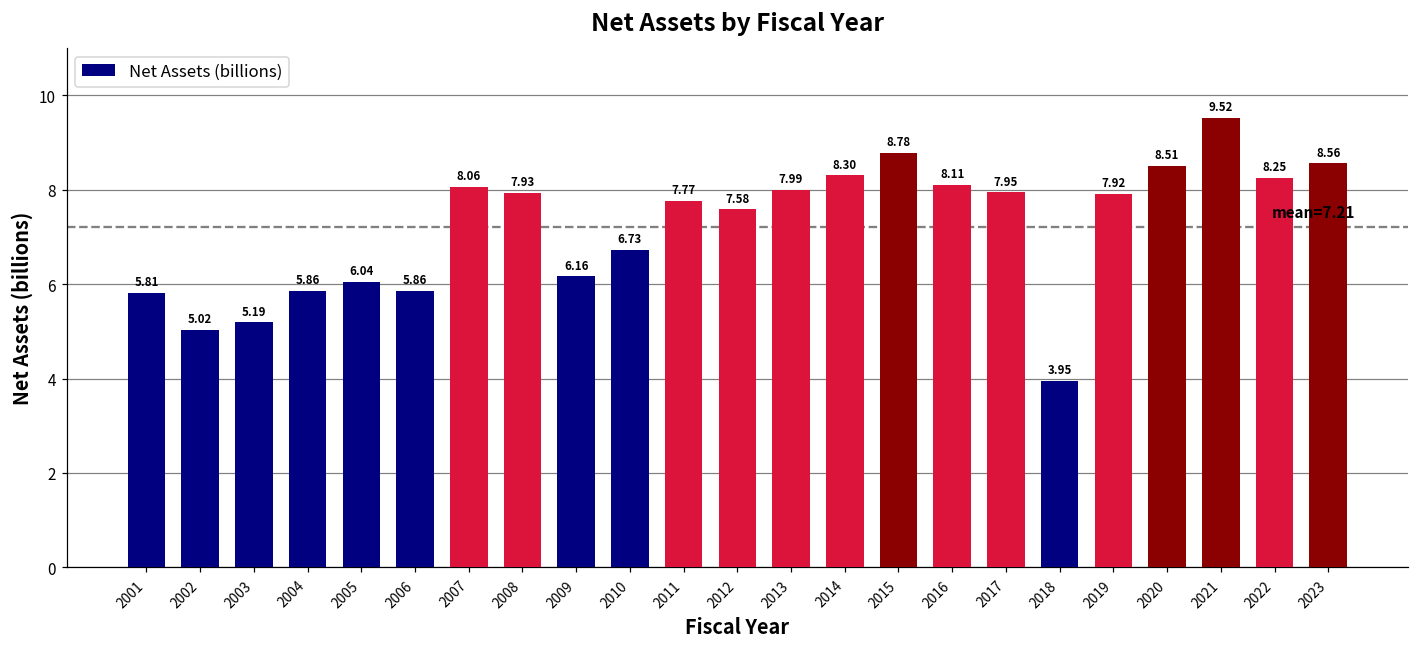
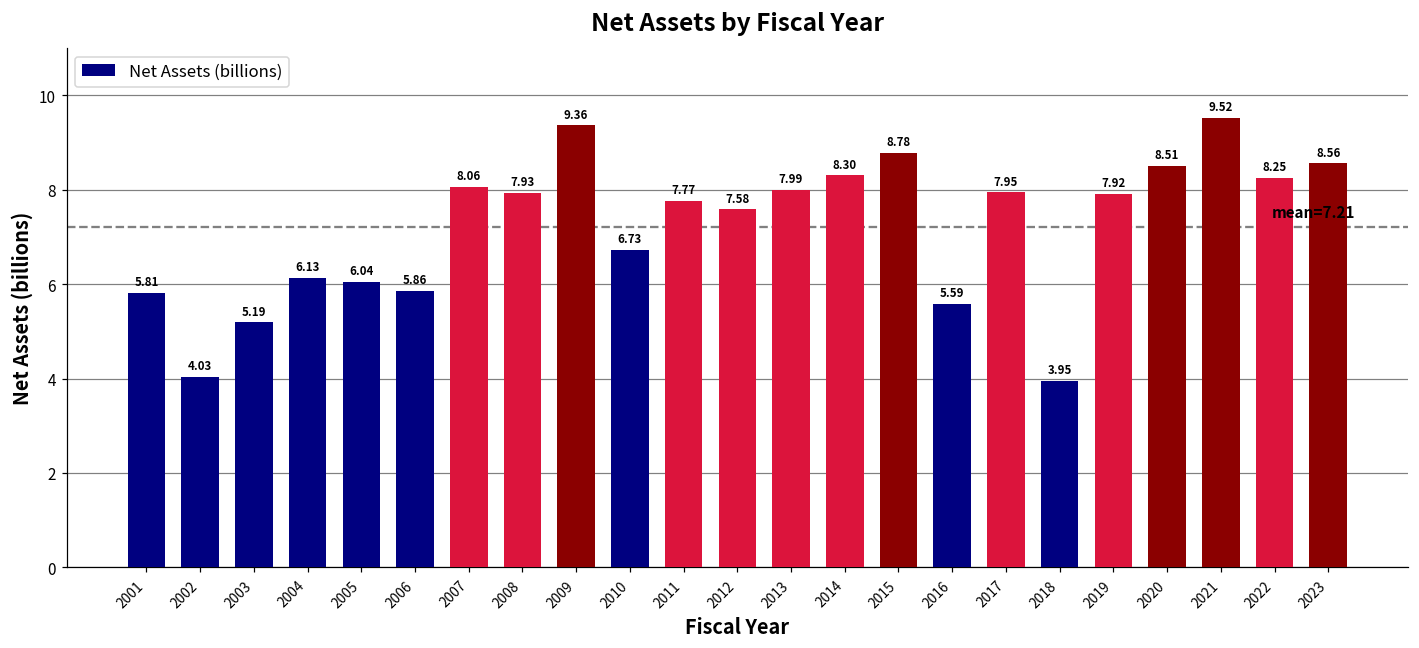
  {
    "2001": 5.81,
-   "2002": 5.02,
+   "2002": 4.03,
    "2003": 5.19,
-   "2004": 5.86,
+   "2004": 6.13,
    "2005": 6.04,
    "2006": 5.86,
    "2007": 8.06,
    "2008": 7.93,
-   "2009": 6.16,
+   "2009": 9.36,
    "2010": 6.73,
    "2011": 7.77,
    "2012": 7.58,
    "2013": 7.99,
    "2014": 8.30,
    "2015": 8.78,
-   "2016": 8.11,
+   "2016": 5.59,
    "2017": 7.95,
    "2018": 3.95,
    "2019": 7.92,
    "2020": 8.51,
    "2021": 9.52,
    "2022": 8.25,
    "2023": 8.56
  }
